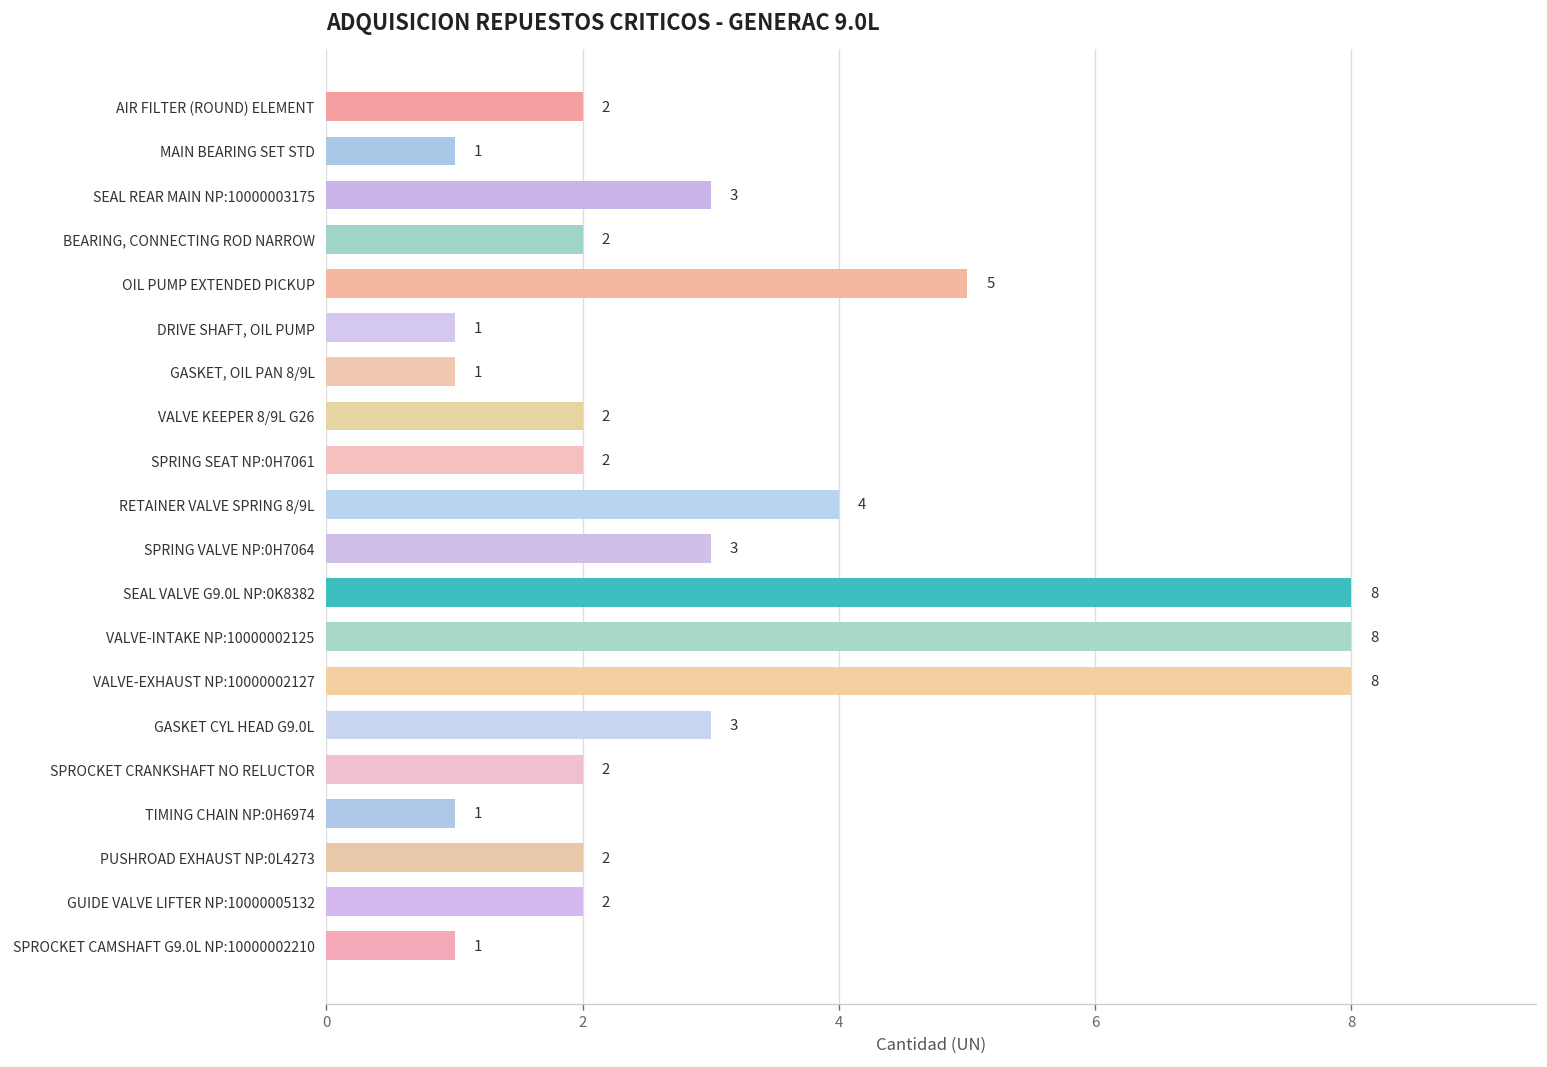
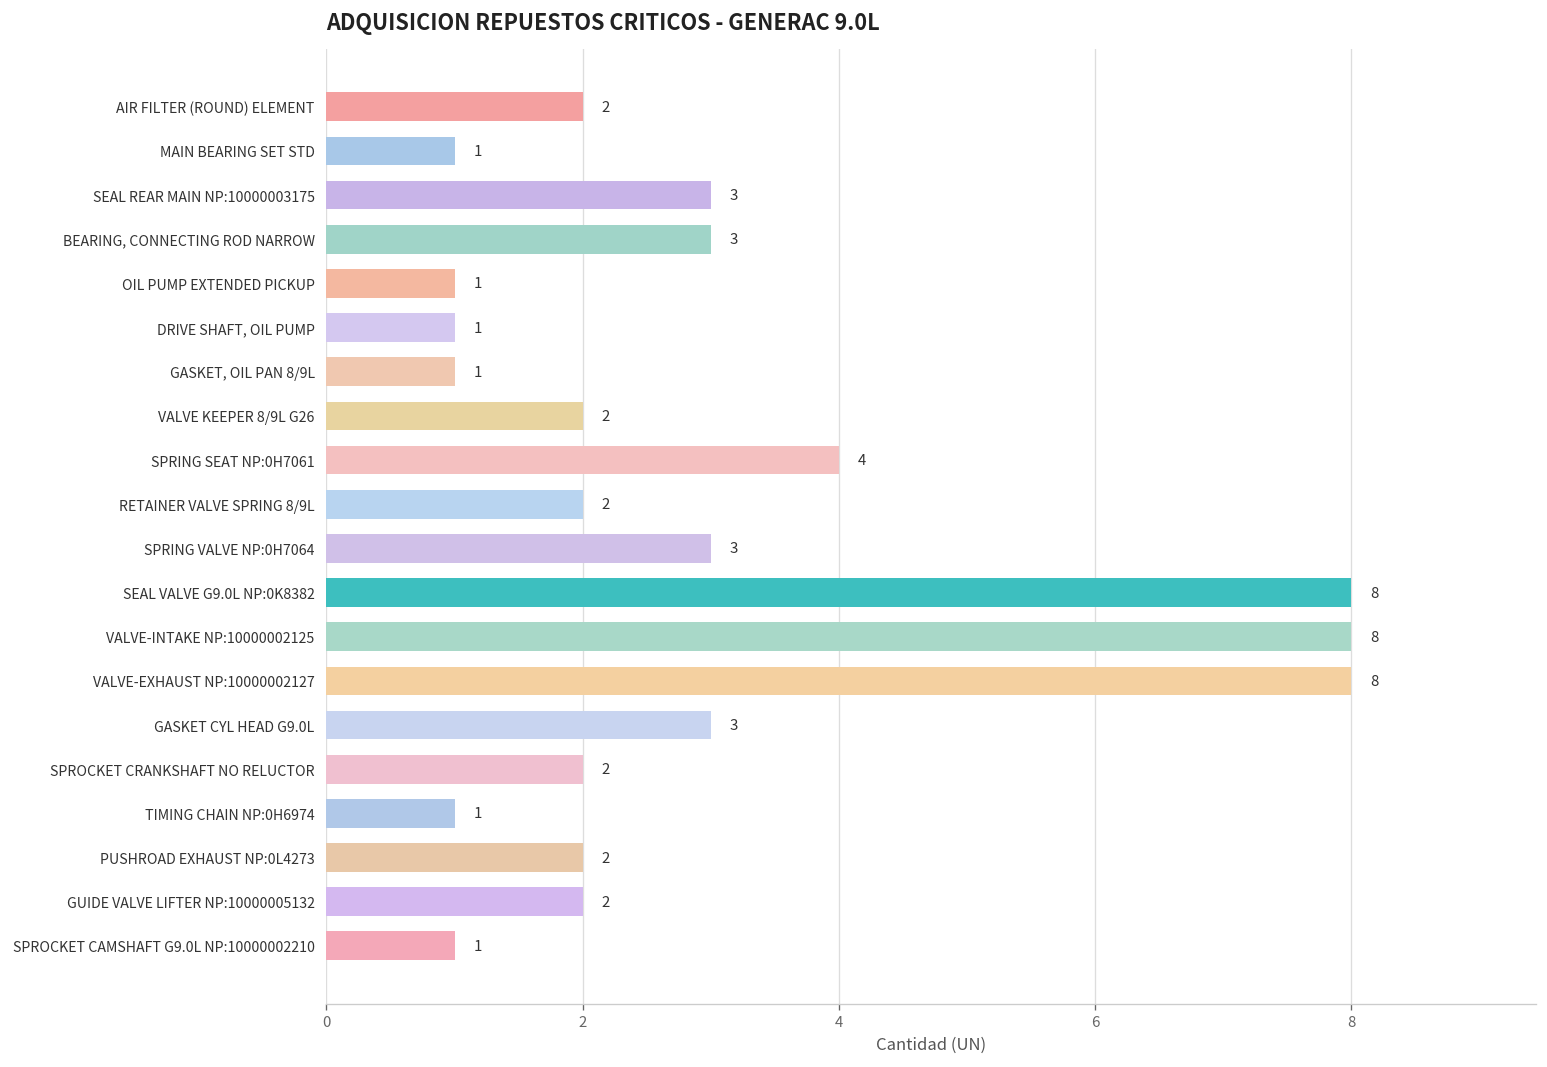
  {
    "AIR FILTER (ROUND) ELEMENT": 2,
    "MAIN BEARING SET STD": 1,
    "SEAL REAR MAIN NP:10000003175": 3,
-   "BEARING, CONNECTING ROD NARROW": 2,
-   "OIL PUMP EXTENDED PICKUP": 5,
+   "BEARING, CONNECTING ROD NARROW": 3,
+   "OIL PUMP EXTENDED PICKUP": 1,
    "DRIVE SHAFT, OIL PUMP": 1,
    "GASKET, OIL PAN 8/9L": 1,
    "VALVE KEEPER 8/9L G26": 2,
-   "SPRING SEAT NP:0H7061": 2,
-   "RETAINER VALVE SPRING 8/9L": 4,
+   "SPRING SEAT NP:0H7061": 4,
+   "RETAINER VALVE SPRING 8/9L": 2,
    "SPRING VALVE NP:0H7064": 3,
    "SEAL VALVE G9.0L NP:0K8382": 8,
    "VALVE-INTAKE NP:10000002125": 8,
    "VALVE-EXHAUST NP:10000002127": 8,
    "GASKET CYL HEAD G9.0L": 3,
    "SPROCKET CRANKSHAFT NO RELUCTOR": 2,
    "TIMING CHAIN NP:0H6974": 1,
    "PUSHROAD EXHAUST NP:0L4273": 2,
    "GUIDE VALVE LIFTER NP:10000005132": 2,
    "SPROCKET CAMSHAFT G9.0L NP:10000002210": 1
  }
